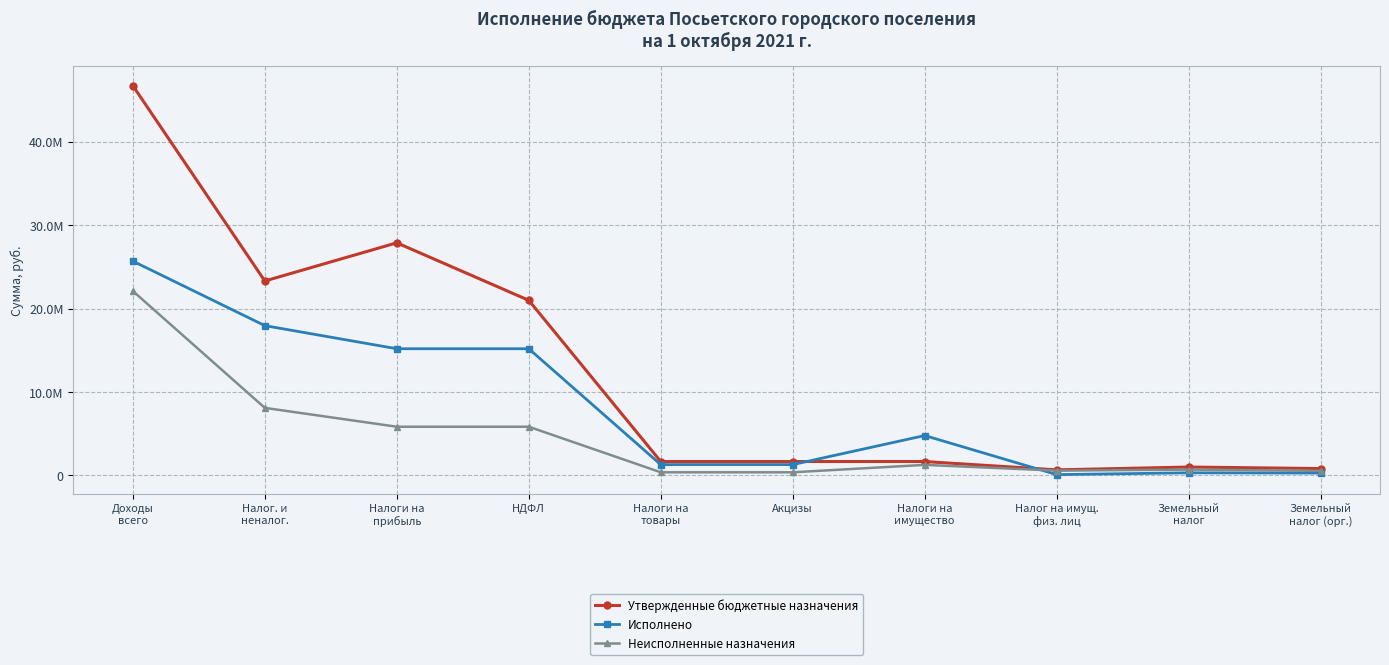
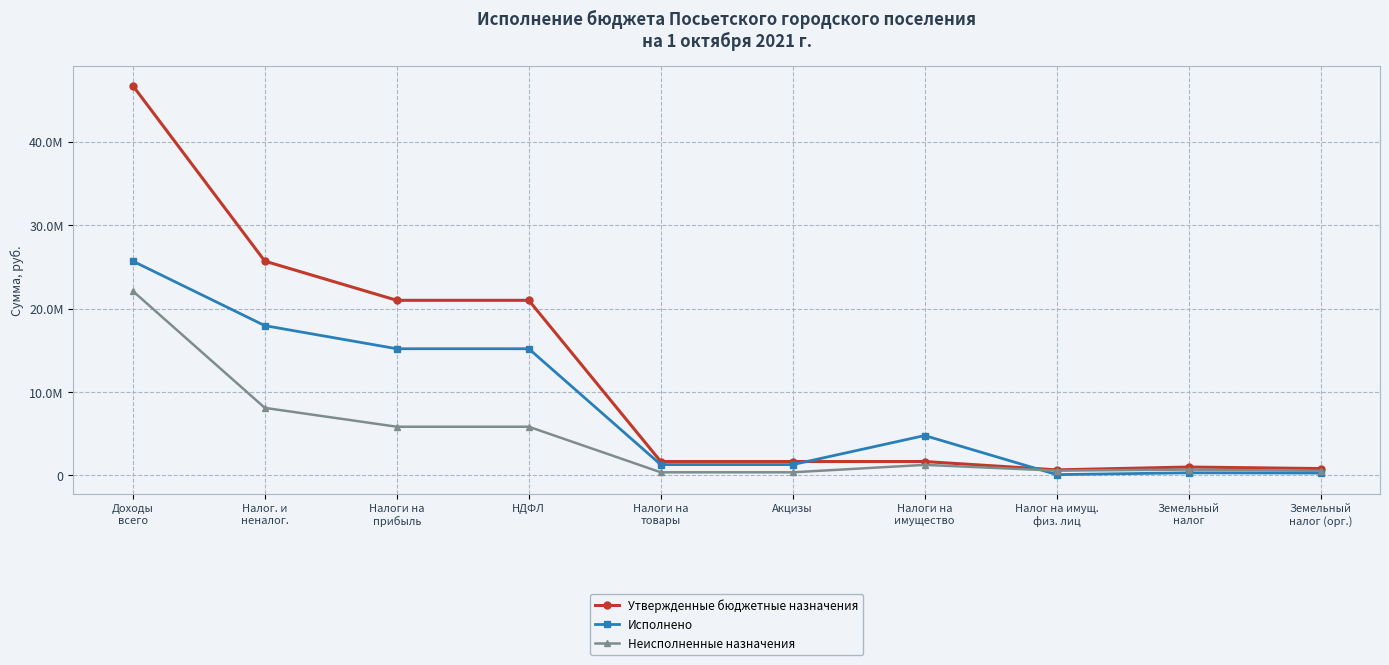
  {
    "Утвержденные бюджетные назначения": {
      "Доходы всего": "47М",
-     "Налог. и неналог.": "23М",
-     "Налоги на прибыль": "28М",
+     "Налог. и неналог.": "26М",
+     "Налоги на прибыль": "21М",
      "НДФЛ": "21М",
      "Налоги на товары": "2М",
      "Акцизы": "2М",
      "Налоги на имущество": "2М",
      "Земельный налог": "1М"
    },
    "Исполнено": {
      "Доходы всего": "26М",
      "Налог. и неналог.": "18М",
      "Налоги на прибыль": "15М",
      "НДФЛ": "15М",
      "Налоги на товары": "1М",
      "Акцизы": "1М",
      "Налоги на имущество": "5М",
      "Налог на имущ. физ. лиц": "0М",
      "Земельный налог": "0М"
    },
    "Неисполненные назначения": {
      "Доходы всего": "22М",
      "Налог. и неналог.": "8М",
      "Налоги на прибыль": "6М",
      "НДФЛ": "6М",
      "Налоги на товары": "0М",
      "Акцизы": "0М",
      "Налоги на имущество": "1М",
      "Земельный налог": "1М"
    }
  }
